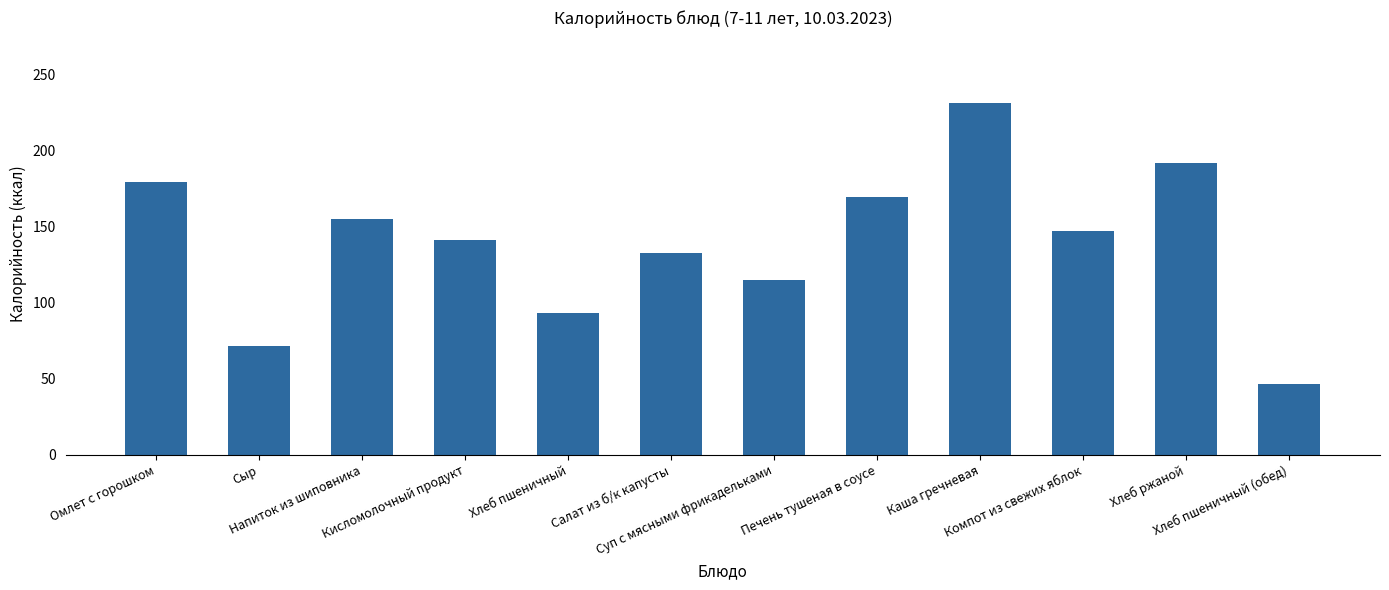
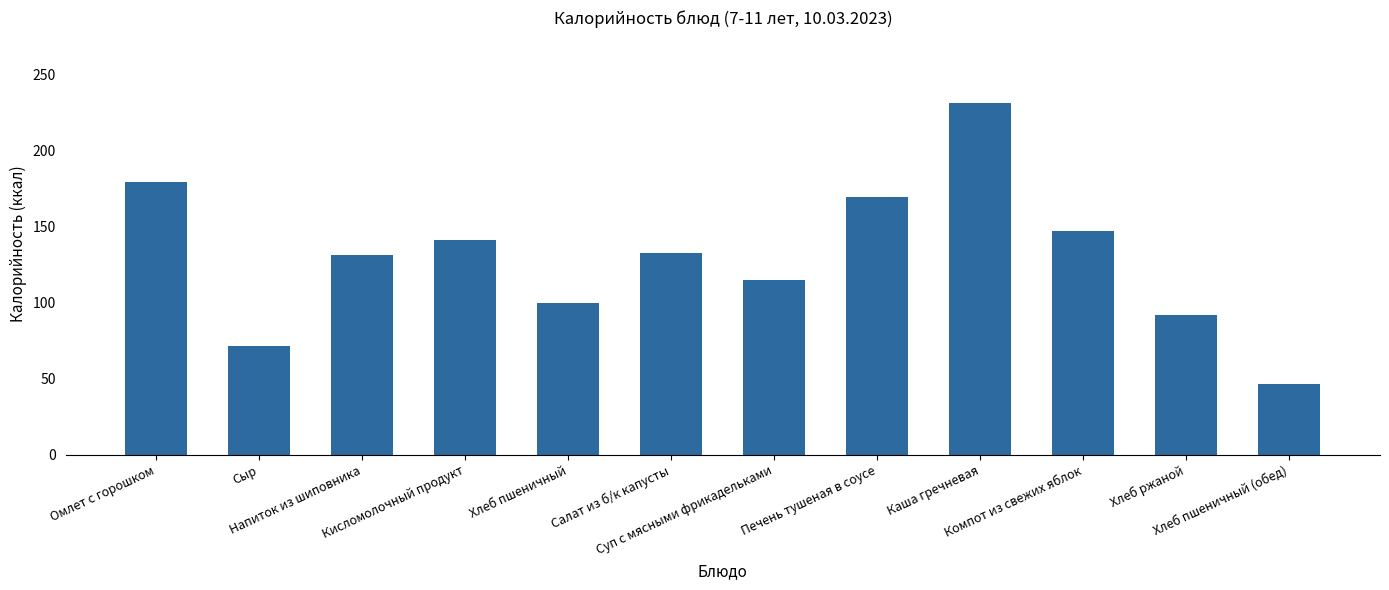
  {
    "Омлет с горошком": 179,
    "Сыр": 72,
-   "Напиток из шиповника": 155,
+   "Напиток из шиповника": 132,
    "Кисломолочный продукт": 141,
-   "Хлеб пшеничный": 93,
+   "Хлеб пшеничный": 100,
    "Салат из б/к капусты": 133,
    "Суп с мясными фрикадельками": 115,
    "Печень тушеная в соусе": 170,
    "Каша гречневая": 232,
    "Компот из свежих яблок": 148,
-   "Хлеб ржаной": 192,
+   "Хлеб ржаной": 92,
    "Хлеб пшеничный (обед)": 47
  }
